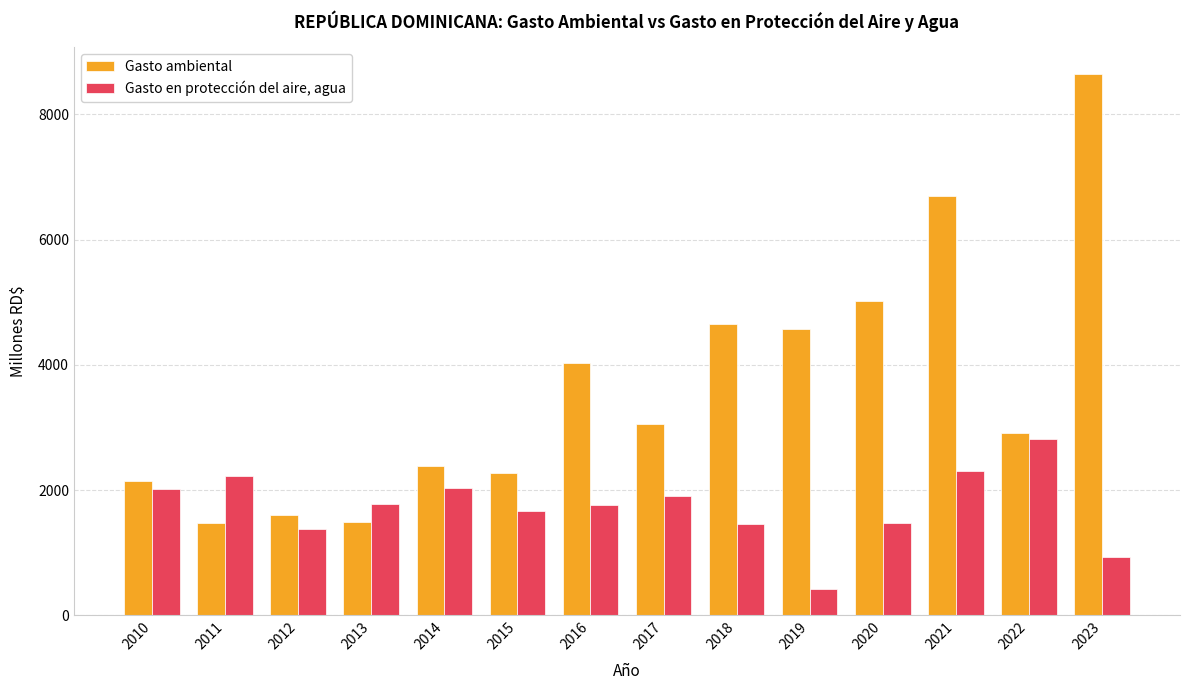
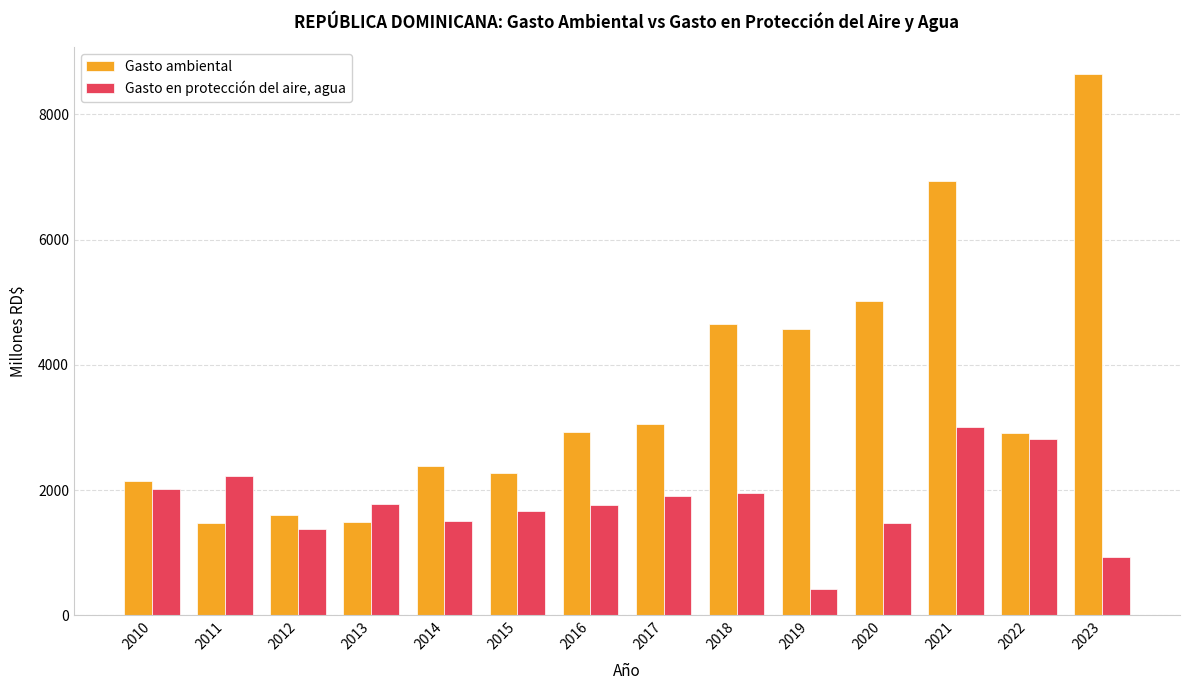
  {
    "Gasto ambiental": {
      "2010": 2100,
      "2011": 1500,
      "2012": 1600,
      "2013": 1500,
      "2014": 2400,
      "2015": 2300,
-     "2016": 4000,
+     "2016": 2900,
      "2017": 3100,
      "2018": 4700,
      "2019": 4600,
      "2020": 5000,
-     "2021": 6700,
+     "2021": 6900,
      "2022": 2900,
      "2023": 8600
    },
    "Gasto en protección del aire, agua": {
      "2010": 2000,
      "2011": 2200,
      "2012": 1400,
      "2013": 1800,
-     "2014": 2000,
+     "2014": 1500,
      "2015": 1700,
      "2016": 1800,
      "2017": 1900,
-     "2018": 1500,
+     "2018": 2000,
      "2019": 400,
      "2020": 1500,
-     "2021": 2300,
+     "2021": 3000,
      "2022": 2800,
      "2023": 900
    }
  }
